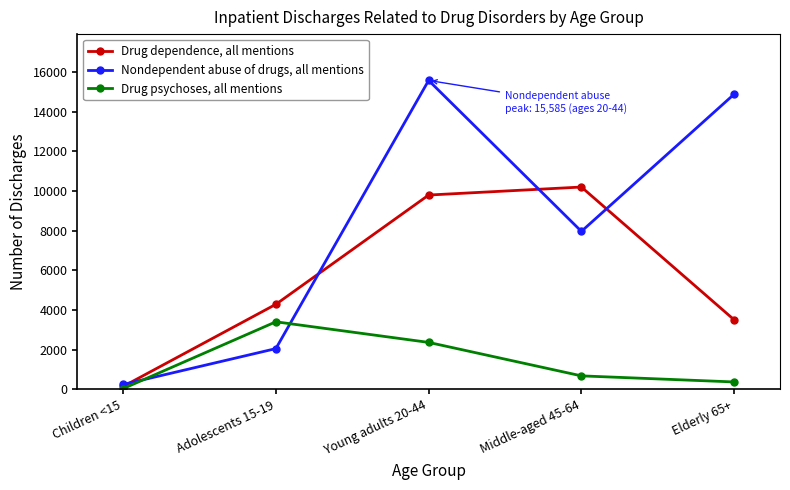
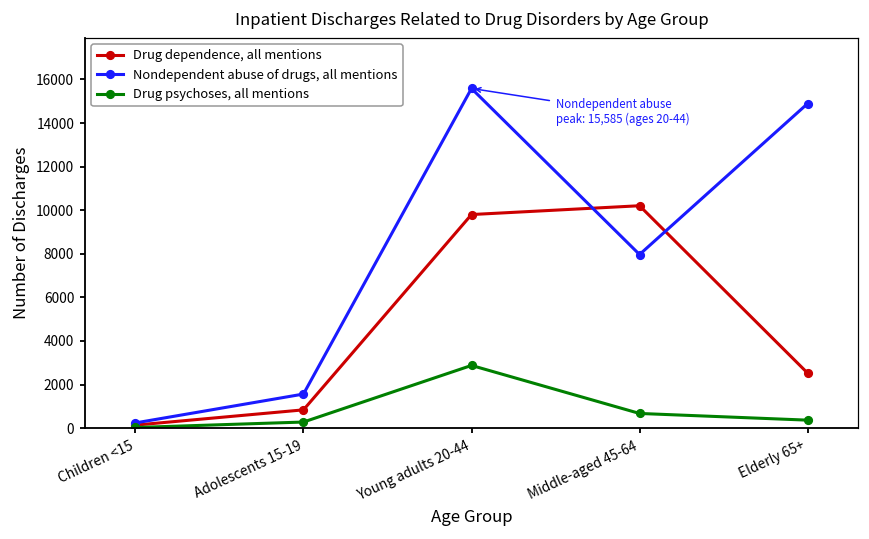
  {
    "Drug dependence, all mentions": {
-     "Adolescents 15-19": 4300,
+     "Adolescents 15-19": 800,
      "Young adults 20-44": 9800,
      "Middle-aged 45-64": 10200,
-     "Elderly 65+": 3500
+     "Elderly 65+": 2500
    },
    "Nondependent abuse of drugs, all mentions": {
-     "Adolescents 15-19": 2100,
+     "Adolescents 15-19": 1600,
      "Middle-aged 45-64": 8000,
      "Elderly 65+": 14900
    },
    "Drug psychoses, all mentions": {
-     "Adolescents 15-19": 3400,
-     "Young adults 20-44": 2400,
+     "Adolescents 15-19": 300,
+     "Young adults 20-44": 2900,
      "Middle-aged 45-64": 700,
      "Elderly 65+": 400
    }
  }
